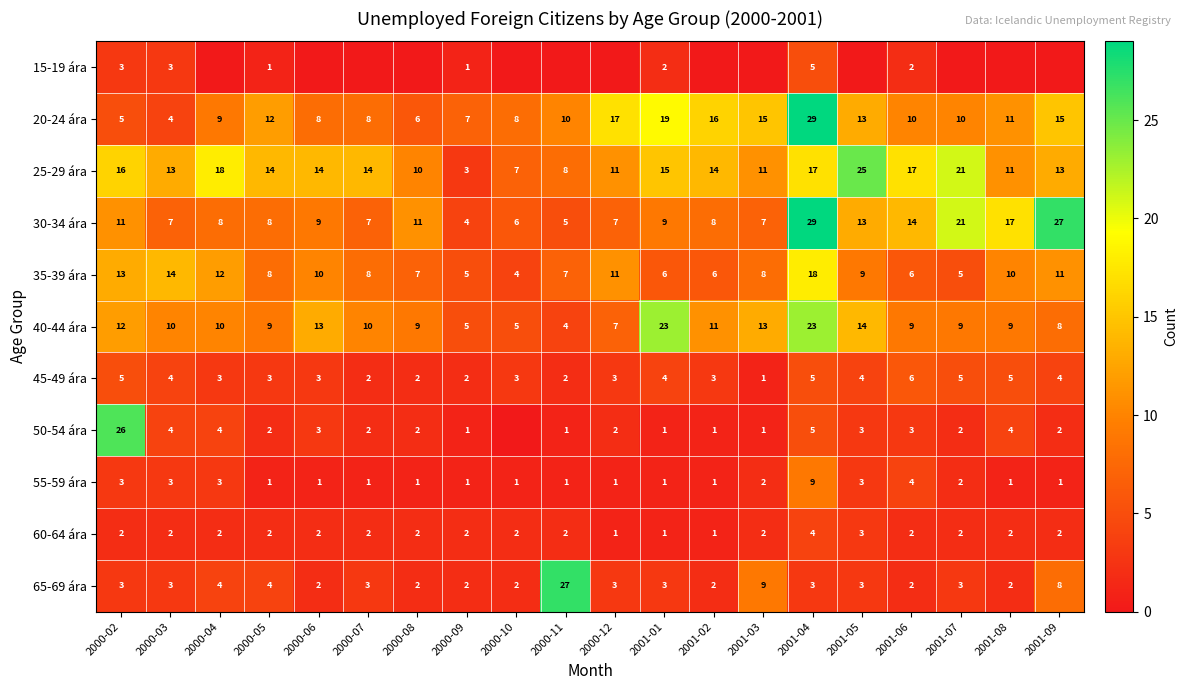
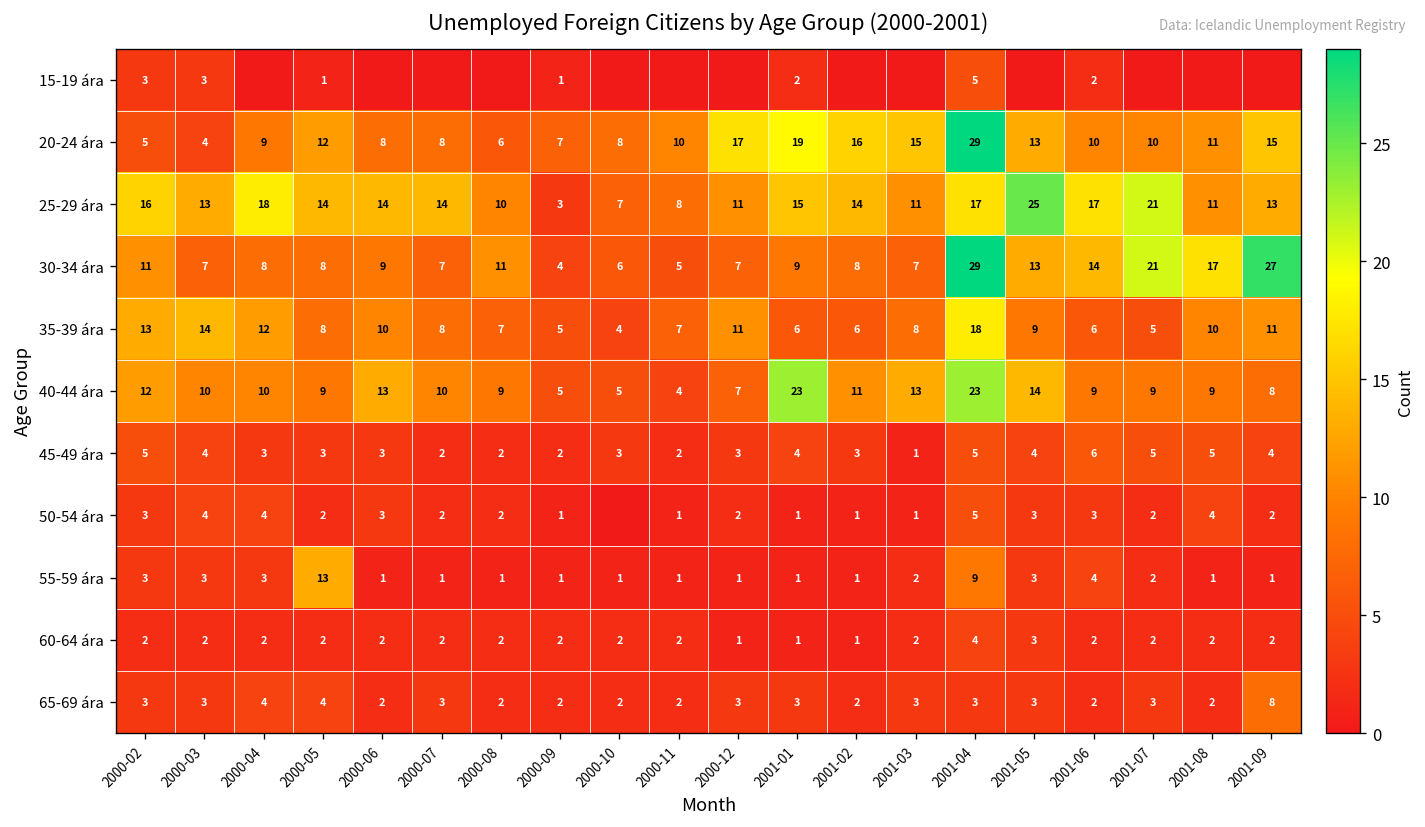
  {
    "50-54 ára": {
-     "2000-02": 26,
+     "2000-02": 3,
      "2000-03": 4,
      "2000-04": 4,
      "2000-05": 2,
      "2000-06": 3,
      "2000-07": 2,
      "2000-08": 2,
      "2000-09": 1,
      "2000-11": 1,
      "2000-12": 2,
      "2001-01": 1,
      "2001-02": 1,
      "2001-03": 1,
      "2001-04": 5,
      "2001-05": 3,
      "2001-06": 3,
      "2001-07": 2,
      "2001-08": 4,
      "2001-09": 2
    },
    "55-59 ára": {
      "2000-02": 3,
      "2000-03": 3,
      "2000-04": 3,
-     "2000-05": 1,
+     "2000-05": 13,
      "2000-06": 1,
      "2000-07": 1,
      "2000-08": 1,
      "2000-09": 1,
      "2000-10": 1,
      "2000-11": 1,
      "2000-12": 1,
      "2001-01": 1,
      "2001-02": 1,
      "2001-03": 2,
      "2001-04": 9,
      "2001-05": 3,
      "2001-06": 4,
      "2001-07": 2,
      "2001-08": 1,
      "2001-09": 1
    },
    "65-69 ára": {
      "2000-02": 3,
      "2000-03": 3,
      "2000-04": 4,
      "2000-05": 4,
      "2000-06": 2,
      "2000-07": 3,
      "2000-08": 2,
      "2000-09": 2,
      "2000-10": 2,
-     "2000-11": 27,
+     "2000-11": 2,
      "2000-12": 3,
      "2001-01": 3,
      "2001-02": 2,
-     "2001-03": 9,
+     "2001-03": 3,
      "2001-04": 3,
      "2001-05": 3,
      "2001-06": 2,
      "2001-07": 3,
      "2001-08": 2,
      "2001-09": 8
    }
  }
